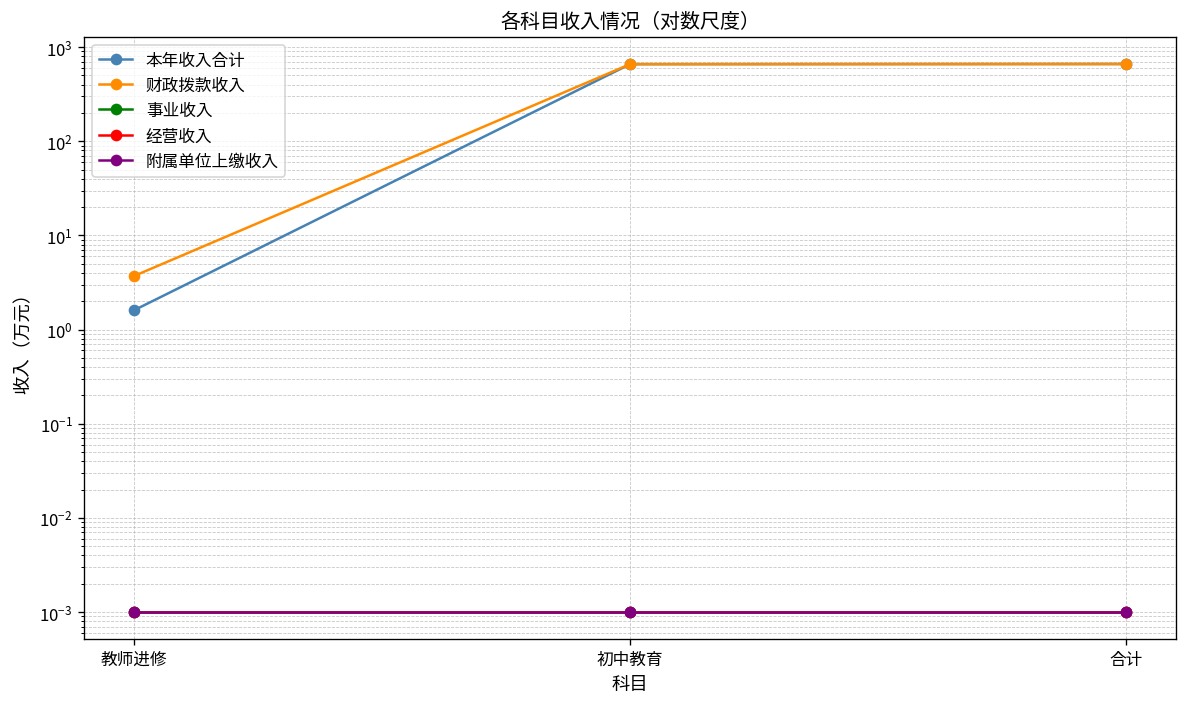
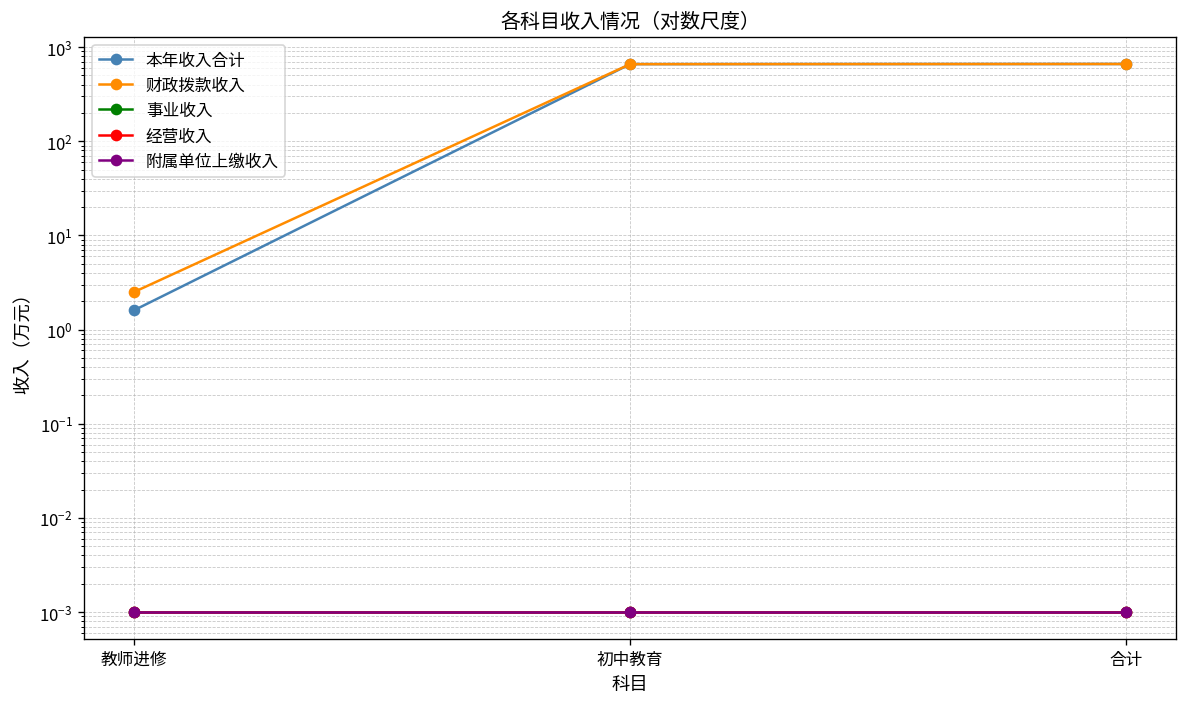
  {
    "本年收入合计": {
      "教师进修": 1.6
    },
    "财政拨款收入": {
-     "教师进修": 4
+     "教师进修": 2.5
    },
    "附属单位上缴收入": {
      "教师进修": 0.0010,
      "初中教育": 0.0010,
      "合计": 0.0010
    }
  }
